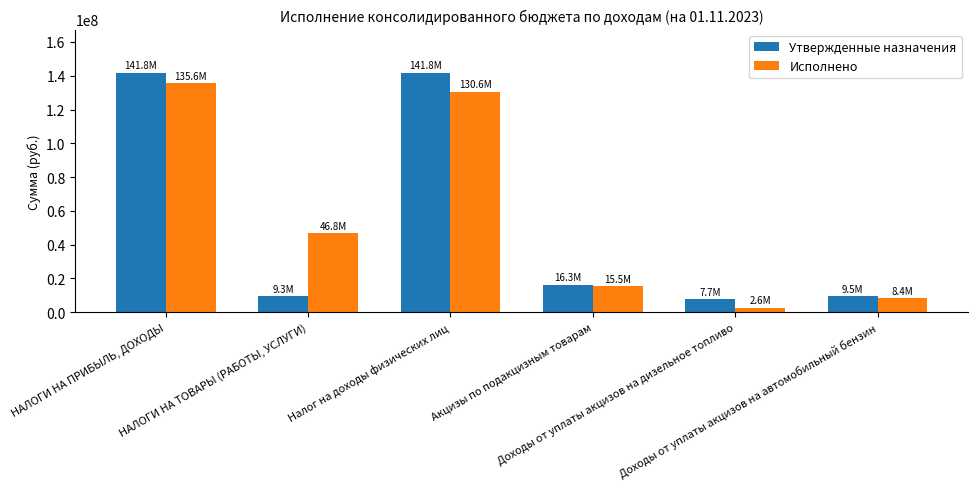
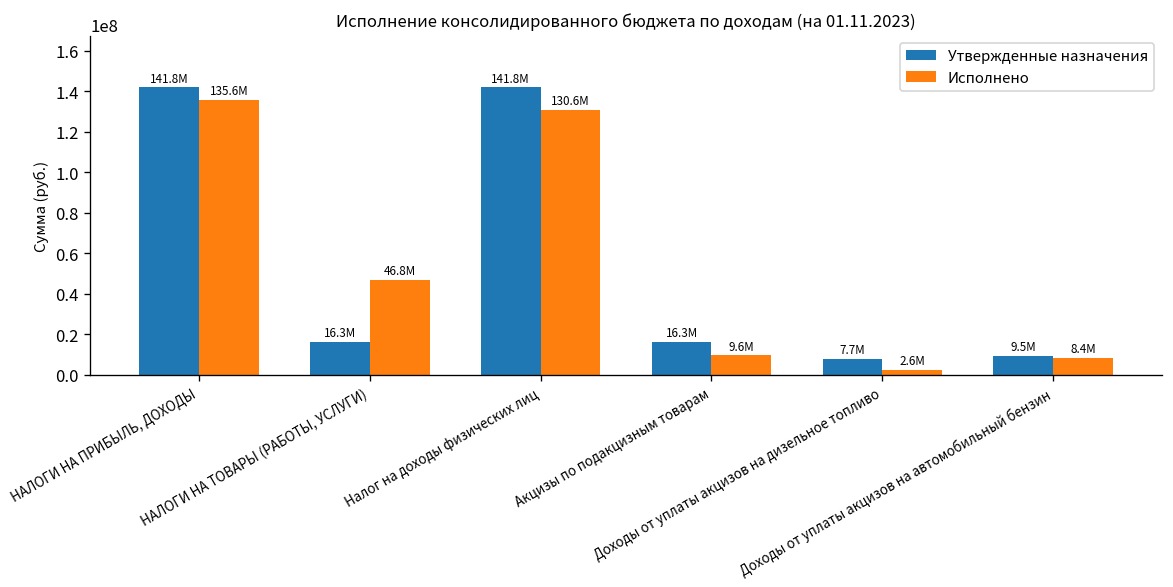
  {
    "Утвержденные назначения": {
      "НАЛОГИ НА ПРИБЫЛЬ, ДОХОДЫ": "141.8M",
-     "НАЛОГИ НА ТОВАРЫ (РАБОТЫ, УСЛУГИ)": "9.3M",
+     "НАЛОГИ НА ТОВАРЫ (РАБОТЫ, УСЛУГИ)": "16.3M",
      "Налог на доходы физических лиц": "141.8M",
      "Акцизы по подакцизным товарам": "16.3M",
      "Доходы от уплаты акцизов на дизельное топливо": "7.7M",
      "Доходы от уплаты акцизов на автомобильный бензин": "9.5M"
    },
    "Исполнено": {
      "НАЛОГИ НА ПРИБЫЛЬ, ДОХОДЫ": "135.6M",
      "НАЛОГИ НА ТОВАРЫ (РАБОТЫ, УСЛУГИ)": "46.8M",
      "Налог на доходы физических лиц": "130.6M",
-     "Акцизы по подакцизным товарам": "15.5M",
+     "Акцизы по подакцизным товарам": "9.6M",
      "Доходы от уплаты акцизов на дизельное топливо": "2.6M",
      "Доходы от уплаты акцизов на автомобильный бензин": "8.4M"
    }
  }
